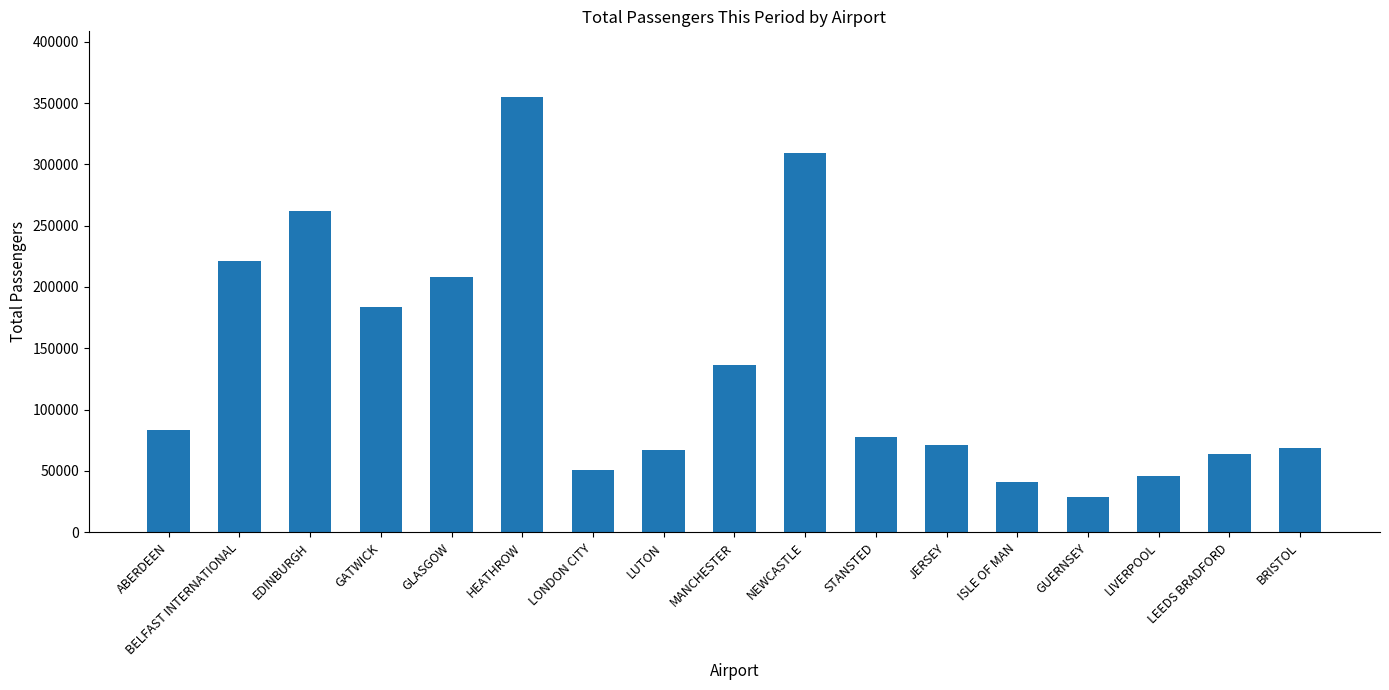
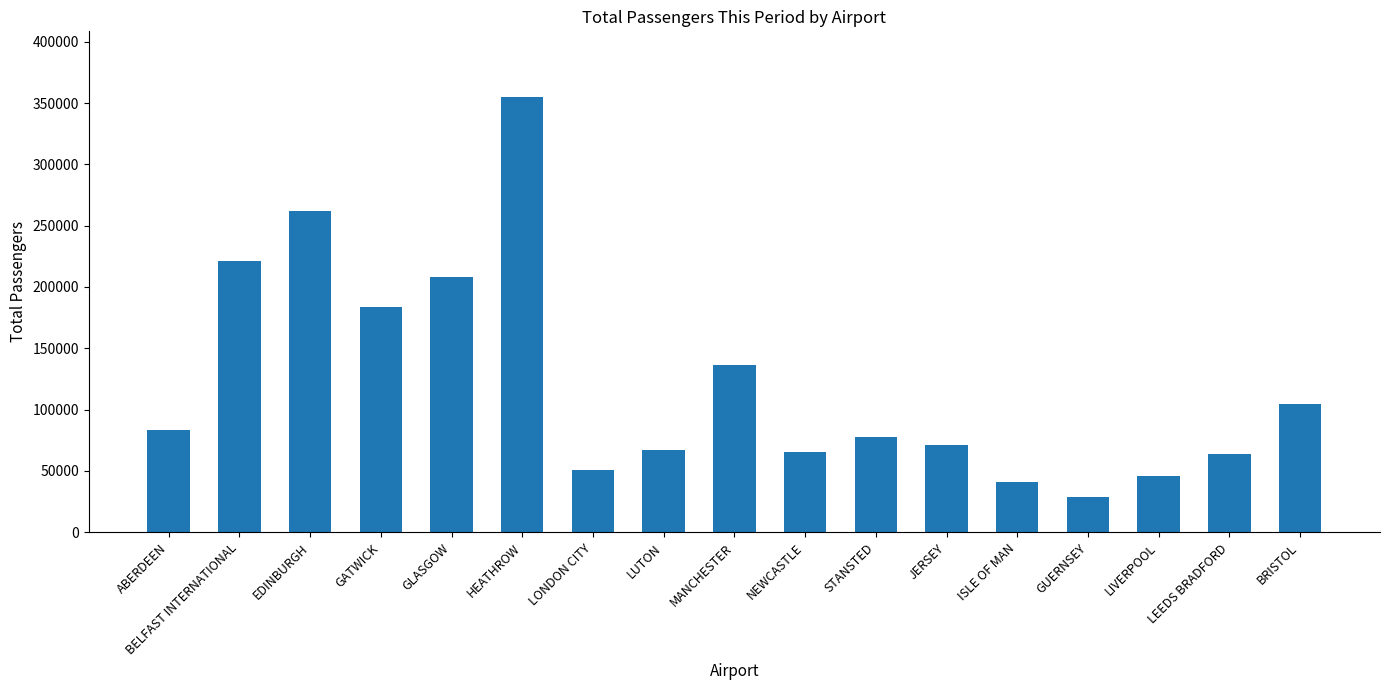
  {
    "ABERDEEN": 83000,
    "BELFAST INTERNATIONAL": 221000,
    "EDINBURGH": 262000,
    "GATWICK": 184000,
    "GLASGOW": 208000,
    "HEATHROW": 355000,
    "LONDON CITY": 51000,
    "LUTON": 67000,
    "MANCHESTER": 136000,
-   "NEWCASTLE": 309000,
+   "NEWCASTLE": 65000,
    "STANSTED": 78000,
    "JERSEY": 71000,
    "ISLE OF MAN": 41000,
    "GUERNSEY": 29000,
    "LIVERPOOL": 45000,
    "LEEDS BRADFORD": 64000,
-   "BRISTOL": 69000
+   "BRISTOL": 105000
  }
